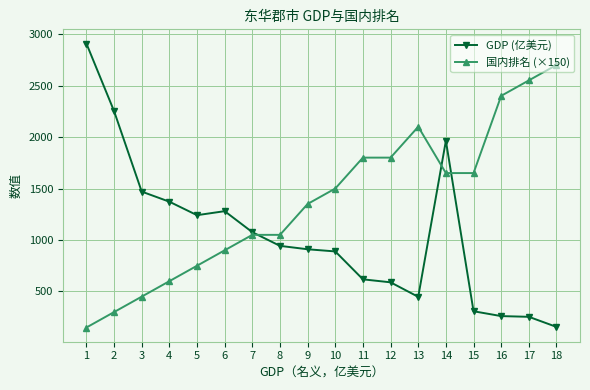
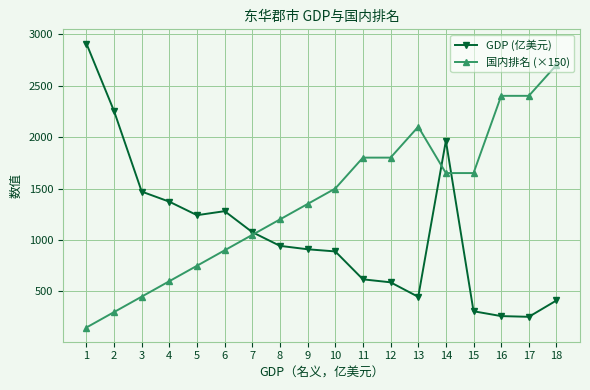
  {
    "GDP (亿美元)": {
      "1": 2910,
      "2": 2250,
      "3": 1470,
      "4": 1370,
      "5": 1240,
      "6": 1280,
      "7": 1080,
      "8": 940,
      "9": 910,
      "10": 890,
      "11": 620,
      "12": 590,
      "13": 450,
      "14": 1960,
      "15": 310,
      "16": 260,
      "17": 250,
-     "18": 160
+     "18": 410
    },
    "国内排名 (×150)": {
      "1": 150,
      "2": 300,
      "3": 450,
      "4": 600,
      "5": 750,
      "6": 900,
      "7": 1050,
-     "8": 1050,
+     "8": 1200,
      "9": 1350,
      "10": 1500,
      "11": 1800,
      "12": 1800,
      "13": 2100,
      "14": 1650,
      "15": 1650,
      "16": 2400,
-     "17": 2550
+     "17": 2400
    }
  }
